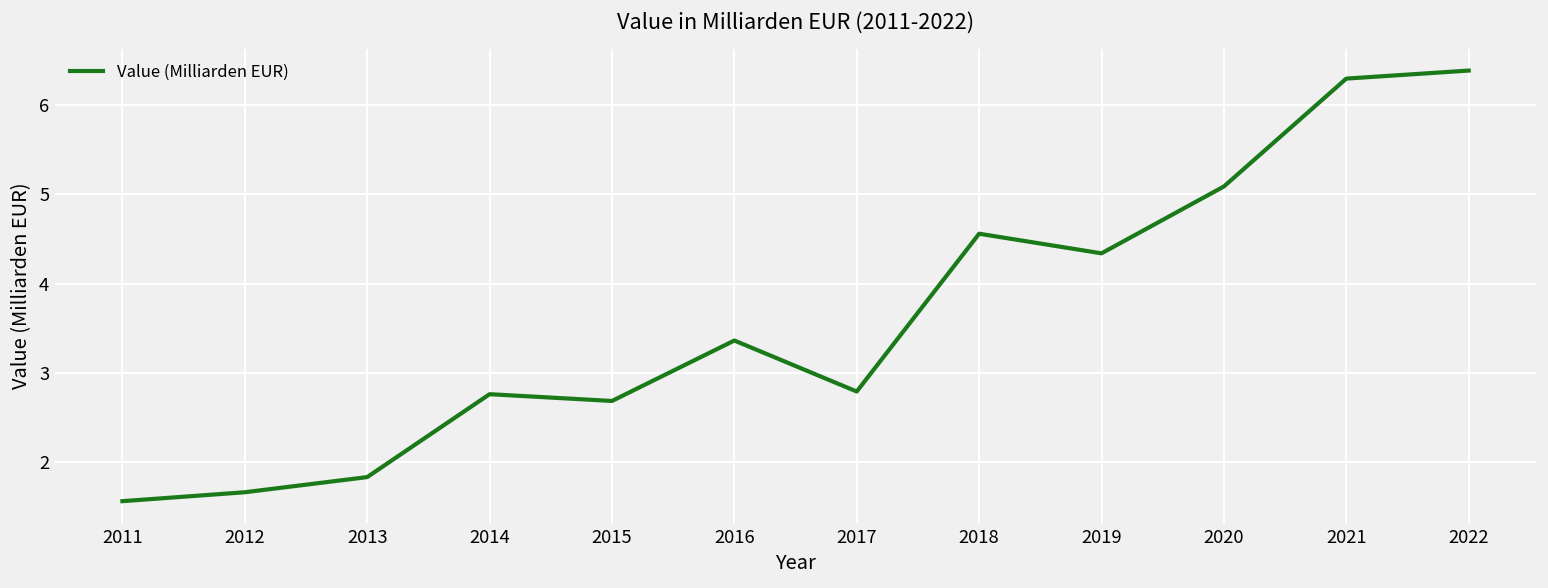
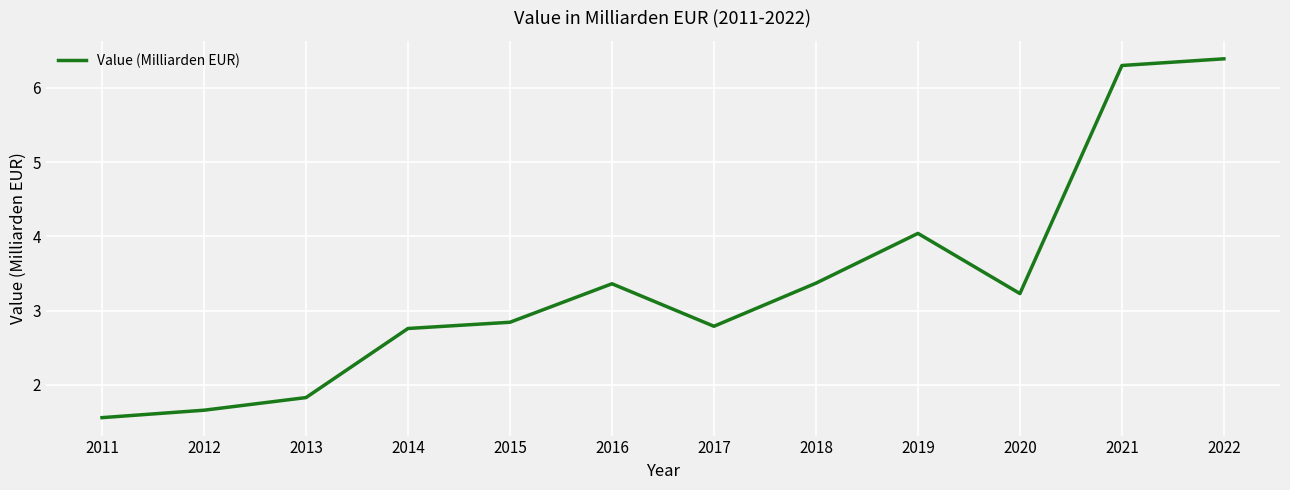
  {
    "2011": 1.6,
    "2012": 1.7,
    "2013": 1.8,
    "2014": 2.8,
-   "2015": 2.7,
+   "2015": 2.8,
    "2016": 3.4,
    "2017": 2.8,
-   "2018": 4.6,
-   "2019": 4.3,
-   "2020": 5.1,
+   "2018": 3.4,
+   "2019": 4.0,
+   "2020": 3.2,
    "2021": 6.3,
    "2022": 6.4
  }
